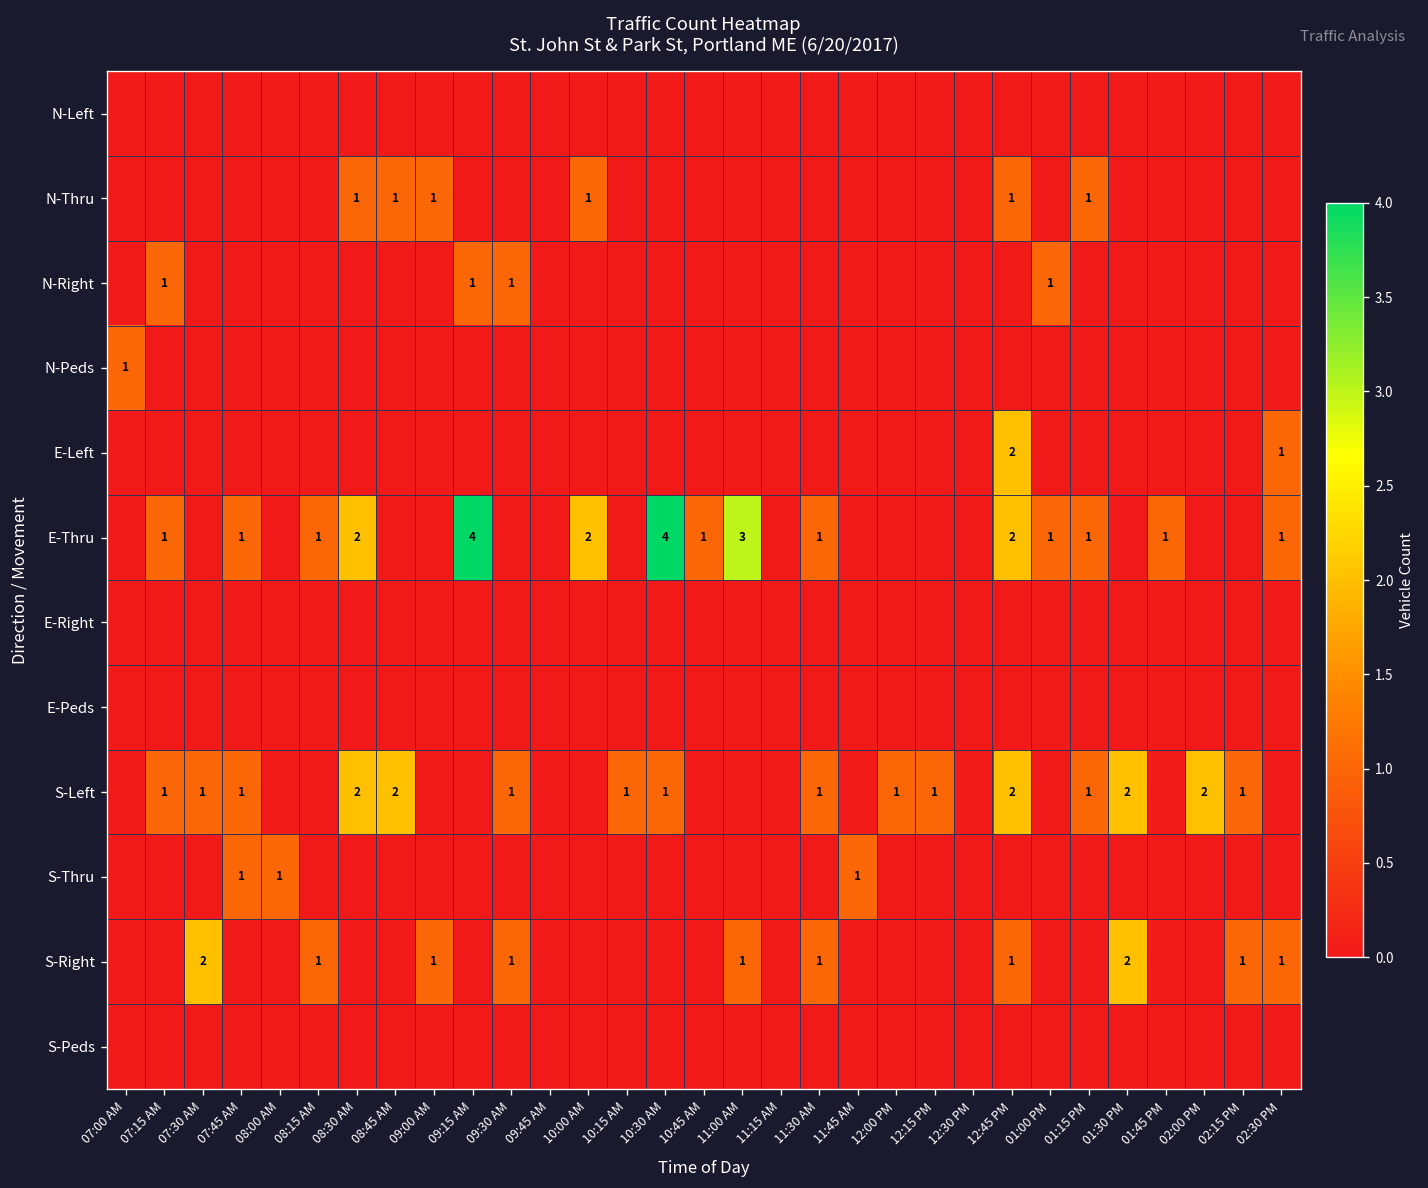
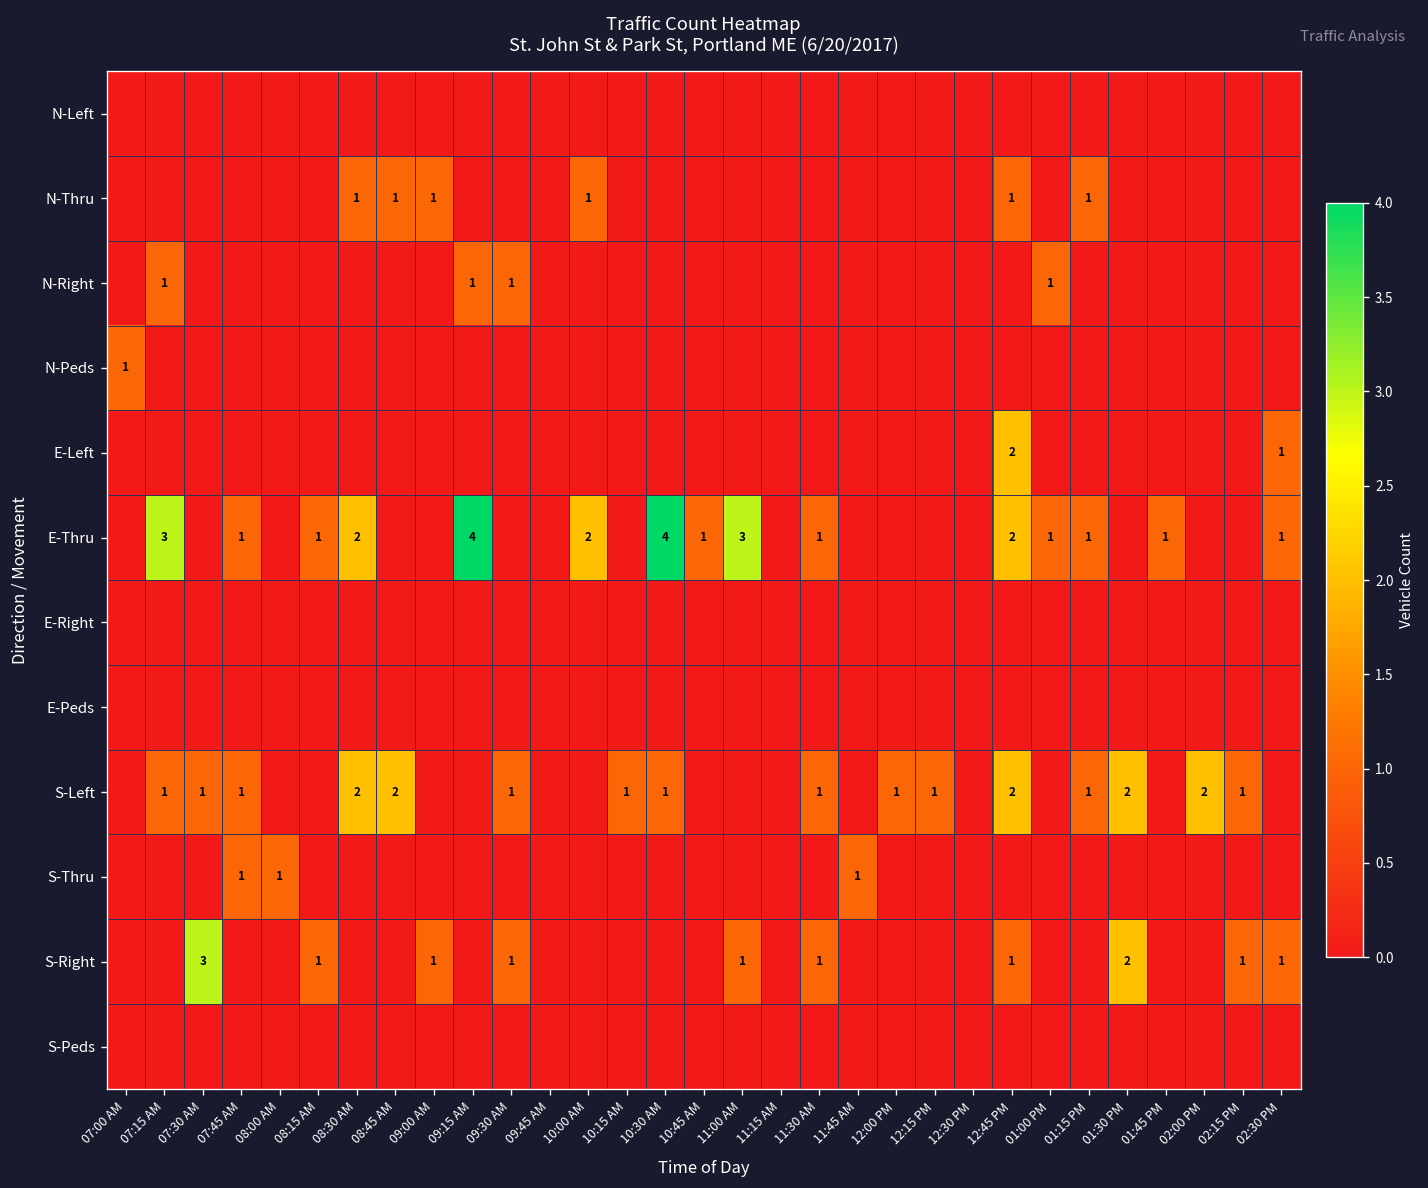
  {
    "N-Thru": {
      "08:30 AM": 1,
      "08:45 AM": 1,
      "09:00 AM": 1,
      "10:00 AM": 1,
      "12:45 PM": 1,
      "01:15 PM": 1
    },
    "N-Right": {
      "07:15 AM": 1,
      "09:15 AM": 1,
      "09:30 AM": 1,
      "01:00 PM": 1
    },
    "N-Peds": {
      "07:00 AM": 1
    },
    "E-Left": {
      "12:45 PM": 2,
      "02:30 PM": 1
    },
    "E-Thru": {
-     "07:15 AM": 1,
+     "07:15 AM": 3,
      "07:45 AM": 1,
      "08:15 AM": 1,
      "08:30 AM": 2,
      "09:15 AM": 4,
      "10:00 AM": 2,
      "10:30 AM": 4,
      "10:45 AM": 1,
      "11:00 AM": 3,
      "11:30 AM": 1,
      "12:45 PM": 2,
      "01:00 PM": 1,
      "01:15 PM": 1,
      "01:45 PM": 1,
      "02:30 PM": 1
    },
    "S-Left": {
      "07:15 AM": 1,
      "07:30 AM": 1,
      "07:45 AM": 1,
      "08:30 AM": 2,
      "08:45 AM": 2,
      "09:30 AM": 1,
      "10:15 AM": 1,
      "10:30 AM": 1,
      "11:30 AM": 1,
      "12:00 PM": 1,
      "12:15 PM": 1,
      "12:45 PM": 2,
      "01:15 PM": 1,
      "01:30 PM": 2,
      "02:00 PM": 2,
      "02:15 PM": 1
    },
    "S-Thru": {
      "07:45 AM": 1,
      "08:00 AM": 1,
      "11:45 AM": 1
    },
    "S-Right": {
-     "07:30 AM": 2,
+     "07:30 AM": 3,
      "08:15 AM": 1,
      "09:00 AM": 1,
      "09:30 AM": 1,
      "11:00 AM": 1,
      "11:30 AM": 1,
      "12:45 PM": 1,
      "01:30 PM": 2,
      "02:15 PM": 1,
      "02:30 PM": 1
    }
  }
